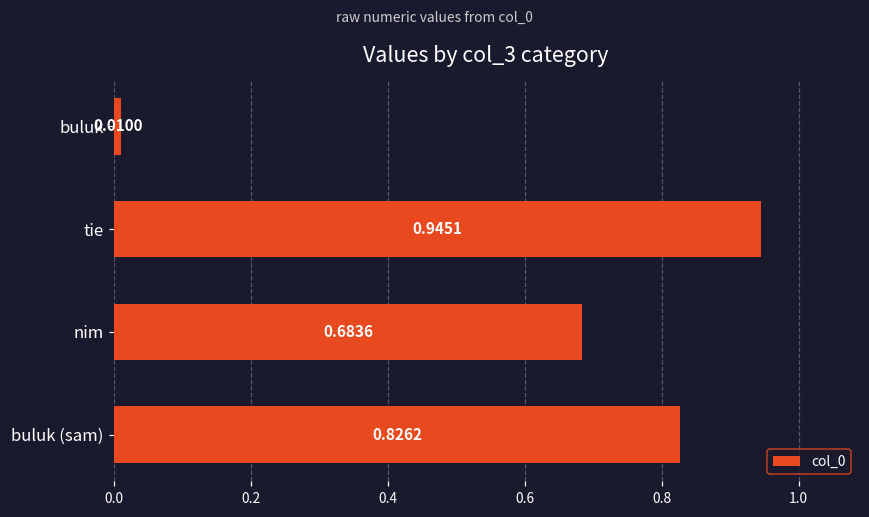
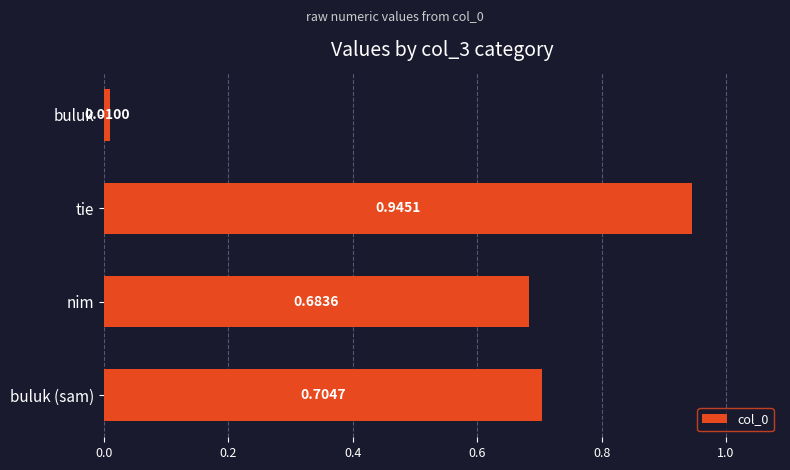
  {
    "buluk": 0.0100,
    "tie": 0.9451,
    "nim": 0.6836,
-   "buluk (sam)": 0.8262
+   "buluk (sam)": 0.7047
  }
